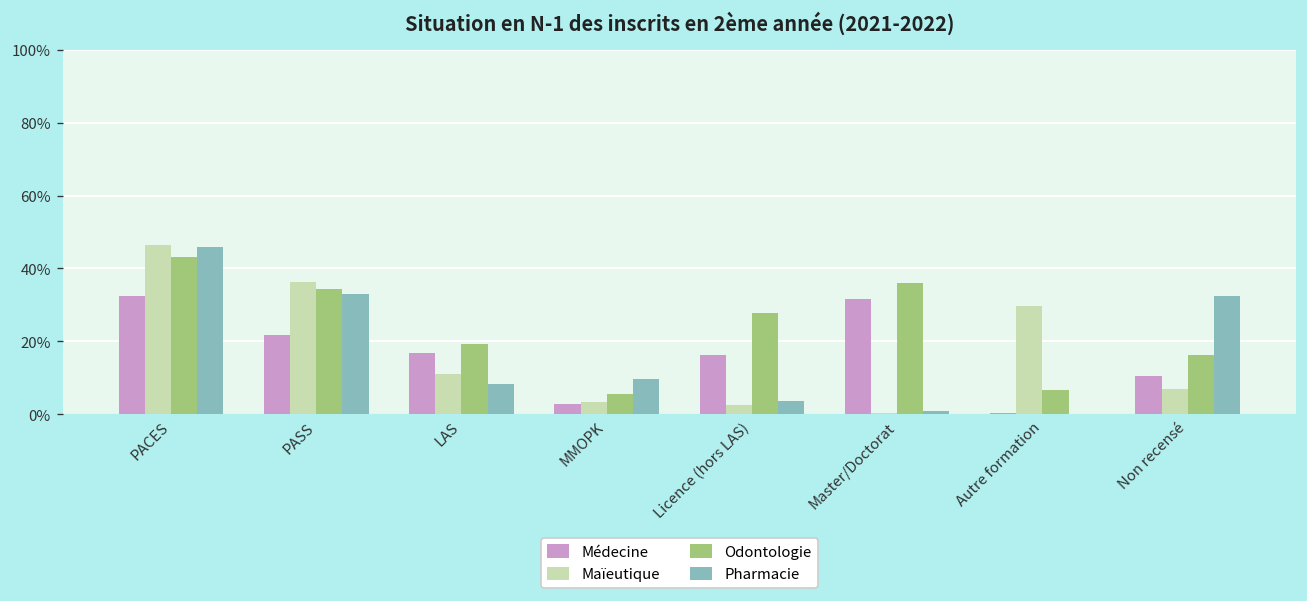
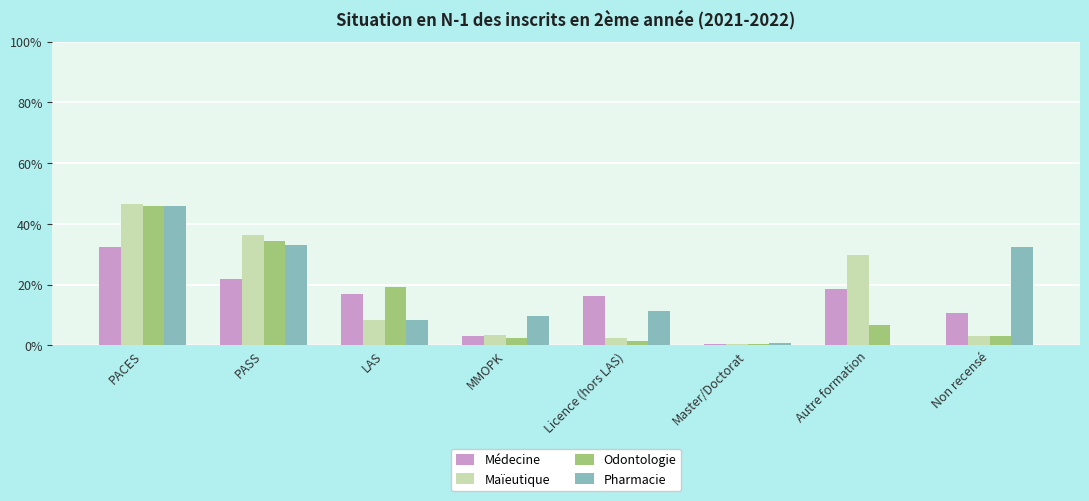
  {
    "Médecine": {
      "PACES": "32%",
      "PASS": "22%",
      "LAS": "17%",
      "MMOPK": "3%",
      "Licence (hors LAS)": "16%",
-     "Master/Doctorat": "32%",
-     "Autre formation": "0%",
+     "Master/Doctorat": "0%",
+     "Autre formation": "18%",
      "Non recensé": "11%"
    },
    "Maïeutique": {
      "PACES": "46%",
      "PASS": "36%",
-     "LAS": "11%",
+     "LAS": "8%",
      "MMOPK": "3%",
      "Licence (hors LAS)": "3%",
      "Autre formation": "30%",
-     "Non recensé": "7%"
+     "Non recensé": "3%"
    },
    "Odontologie": {
-     "PACES": "43%",
+     "PACES": "46%",
      "PASS": "34%",
      "LAS": "19%",
-     "MMOPK": "6%",
-     "Licence (hors LAS)": "28%",
-     "Master/Doctorat": "36%",
+     "MMOPK": "2%",
+     "Licence (hors LAS)": "1%",
+     "Master/Doctorat": "0%",
      "Autre formation": "7%",
-     "Non recensé": "16%"
+     "Non recensé": "3%"
    },
    "Pharmacie": {
      "PACES": "46%",
      "PASS": "33%",
      "LAS": "8%",
      "MMOPK": "10%",
-     "Licence (hors LAS)": "4%",
+     "Licence (hors LAS)": "11%",
      "Master/Doctorat": "1%",
      "Non recensé": "32%"
    }
  }
